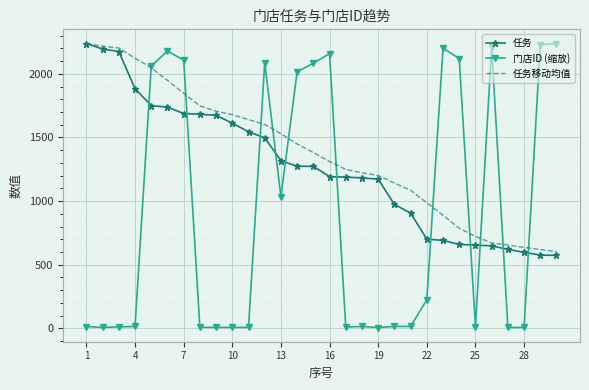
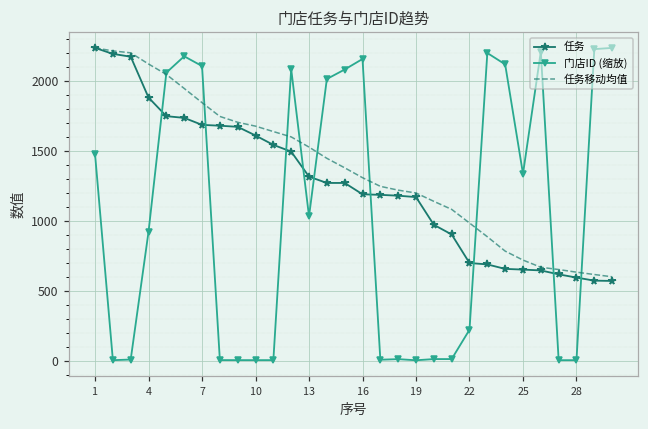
  {
    "门店ID (缩放)": {
-     "1": 10,
-     "4": 10,
+     "1": 1480,
+     "4": 930,
      "7": 2110,
      "10": 10,
      "13": 1030,
      "16": 2160,
      "19": 10,
      "22": 220,
-     "25": 10,
+     "25": 1340,
      "28": 10
    }
  }
